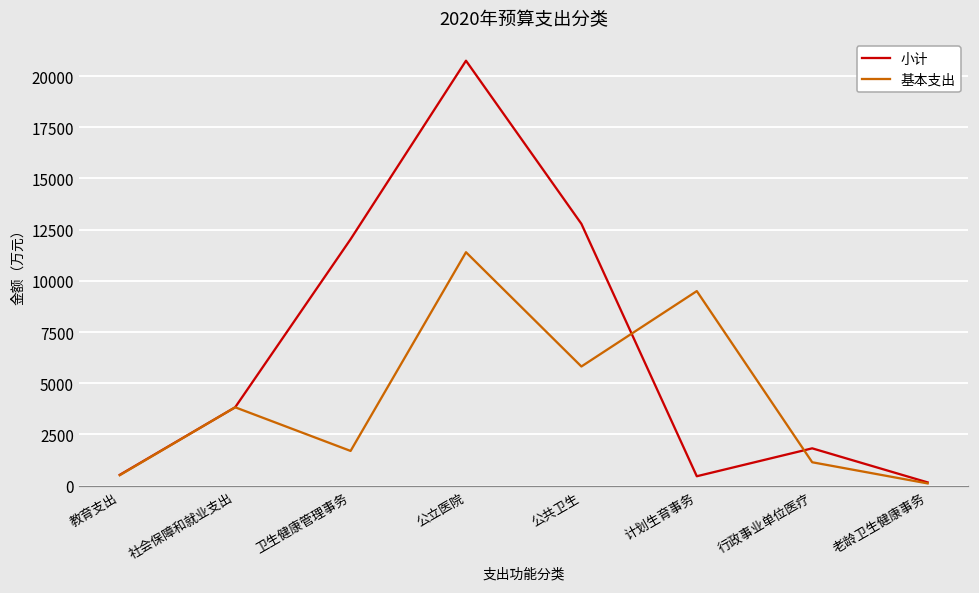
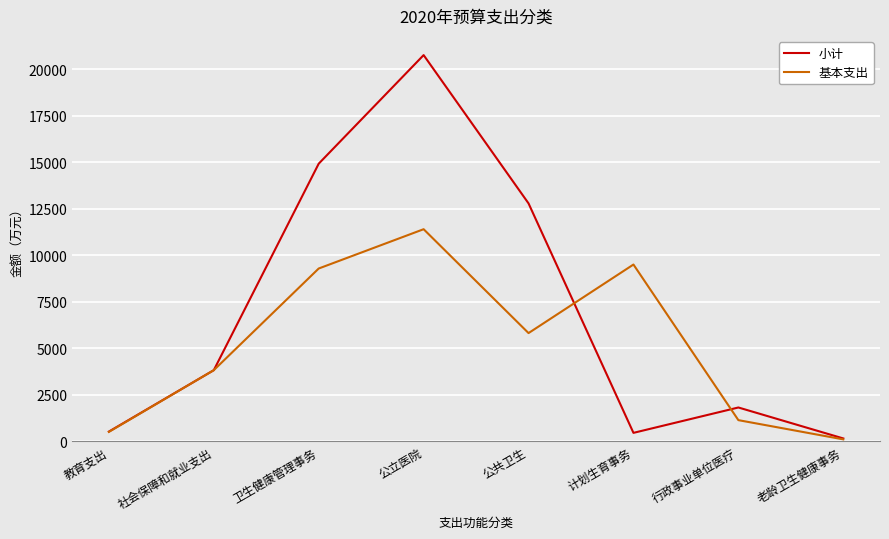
  {
    "小计": {
-     "卫生健康管理事务": 12000,
+     "卫生健康管理事务": 14900,
      "公立医院": 20700,
      "公共卫生": 12800,
      "计划生育事务": 500,
      "行政事业单位医疗": 1800
    },
    "基本支出": {
-     "卫生健康管理事务": 1700,
+     "卫生健康管理事务": 9300,
      "公立医院": 11400,
      "公共卫生": 5800,
      "计划生育事务": 9500,
      "行政事业单位医疗": 1100
    }
  }
